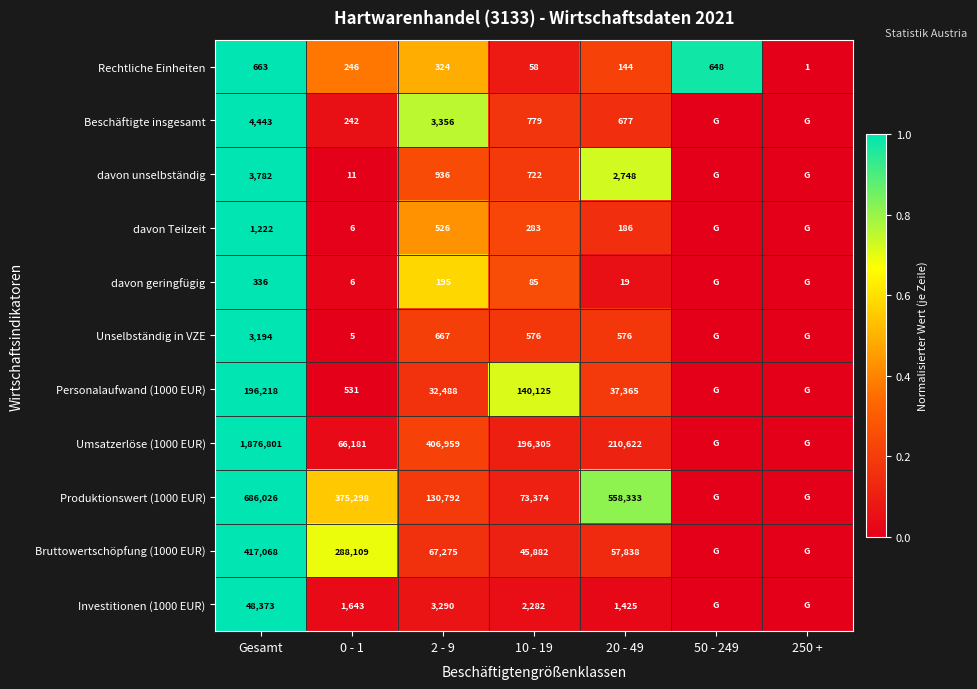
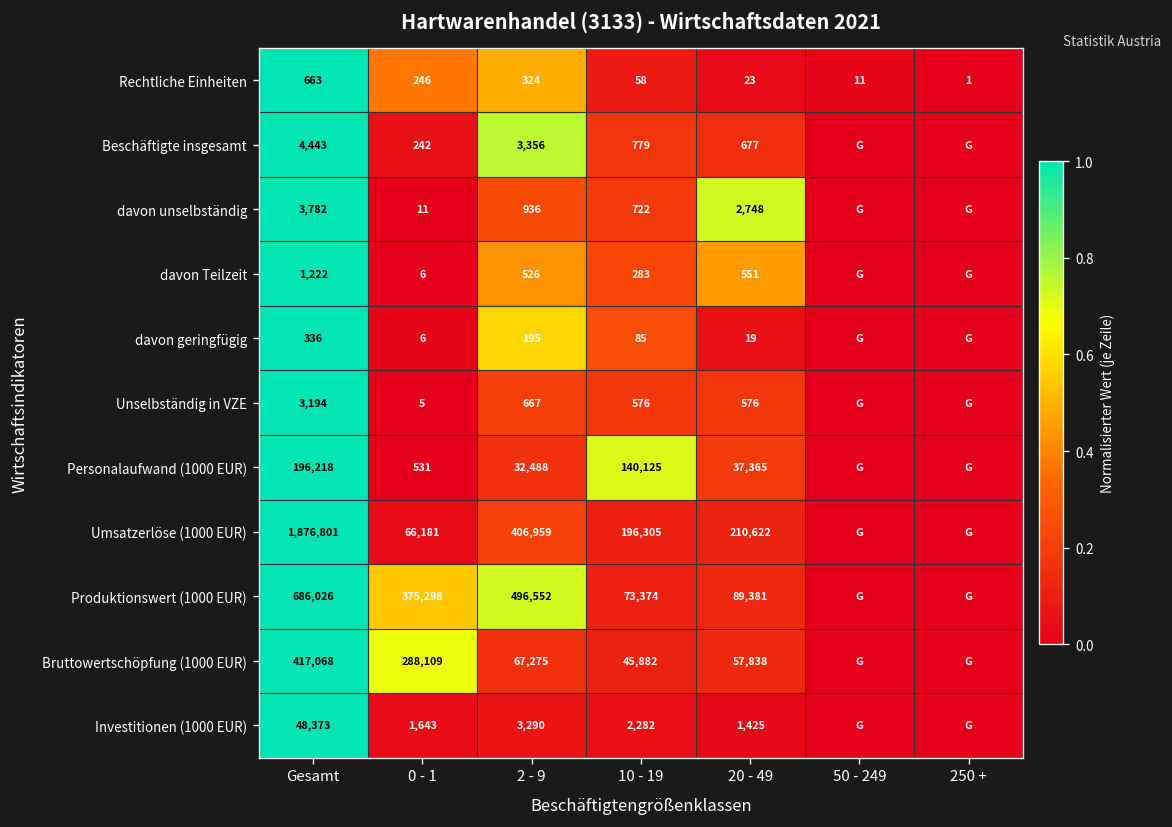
  {
    "Rechtliche Einheiten": {
      "Gesamt": "663",
      "0 - 1": "246",
      "2 - 9": "324",
      "10 - 19": "58",
-     "20 - 49": "144",
-     "50 - 249": "648",
+     "20 - 49": "23",
+     "50 - 249": "11",
      "250 +": "1"
    },
    "Beschäftigte insgesamt": {
      "Gesamt": "4,443",
      "0 - 1": "242",
      "2 - 9": "3,356",
      "10 - 19": "779",
      "20 - 49": "677"
    },
    "davon unselbständig": {
      "Gesamt": "3,782",
      "0 - 1": "11",
      "2 - 9": "936",
      "10 - 19": "722",
      "20 - 49": "2,748"
    },
    "davon Teilzeit": {
      "Gesamt": "1,222",
      "0 - 1": "6",
      "2 - 9": "526",
      "10 - 19": "283",
-     "20 - 49": "186"
+     "20 - 49": "551"
    },
    "davon geringfügig": {
      "Gesamt": "336",
      "0 - 1": "6",
      "2 - 9": "195",
      "10 - 19": "85",
      "20 - 49": "19"
    },
    "Unselbständig in VZE": {
      "Gesamt": "3,194",
      "0 - 1": "5",
      "2 - 9": "667",
      "10 - 19": "576",
      "20 - 49": "576"
    },
    "Personalaufwand (1000 EUR)": {
      "Gesamt": "196,218",
      "0 - 1": "531",
      "2 - 9": "32,488",
      "10 - 19": "140,125",
      "20 - 49": "37,365"
    },
    "Umsatzerlöse (1000 EUR)": {
      "Gesamt": "1,876,801",
      "0 - 1": "66,181",
      "2 - 9": "406,959",
      "10 - 19": "196,305",
      "20 - 49": "210,622"
    },
    "Produktionswert (1000 EUR)": {
      "Gesamt": "686,026",
      "0 - 1": "375,298",
-     "2 - 9": "130,792",
+     "2 - 9": "496,552",
      "10 - 19": "73,374",
-     "20 - 49": "558,333"
+     "20 - 49": "89,381"
    },
    "Bruttowertschöpfung (1000 EUR)": {
      "Gesamt": "417,068",
      "0 - 1": "288,109",
      "2 - 9": "67,275",
      "10 - 19": "45,882",
      "20 - 49": "57,838"
    },
    "Investitionen (1000 EUR)": {
      "Gesamt": "48,373",
      "0 - 1": "1,643",
      "2 - 9": "3,290",
      "10 - 19": "2,282",
      "20 - 49": "1,425"
    }
  }
